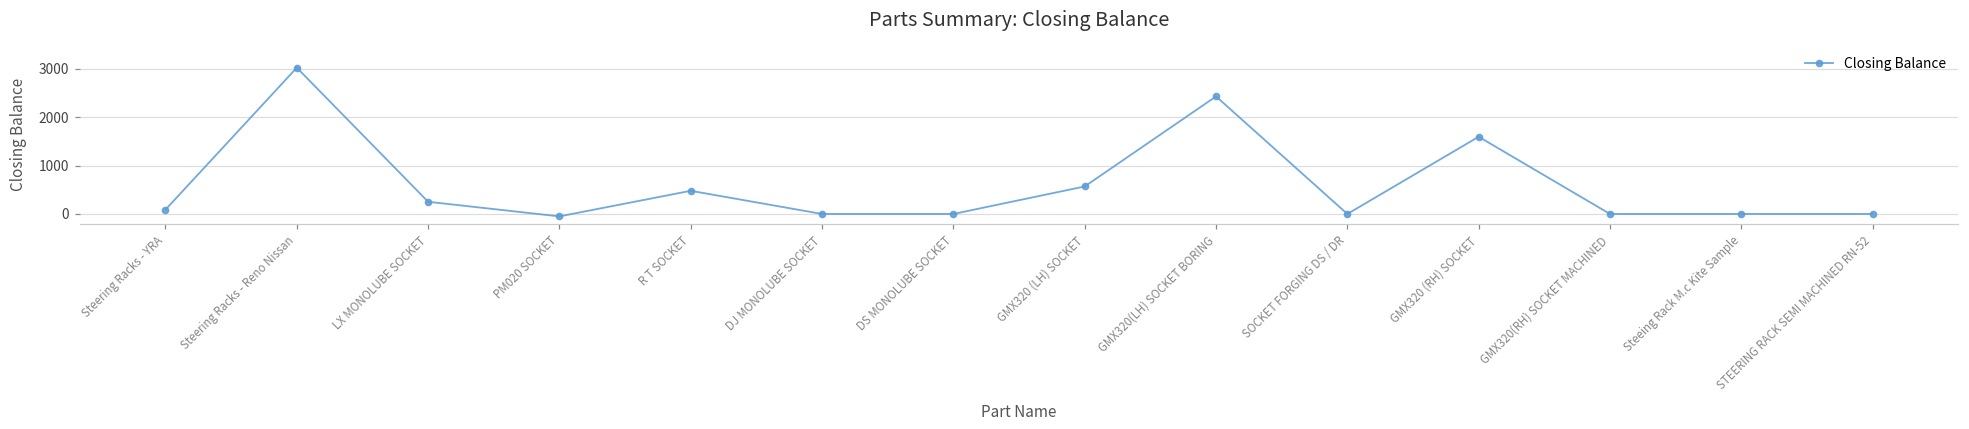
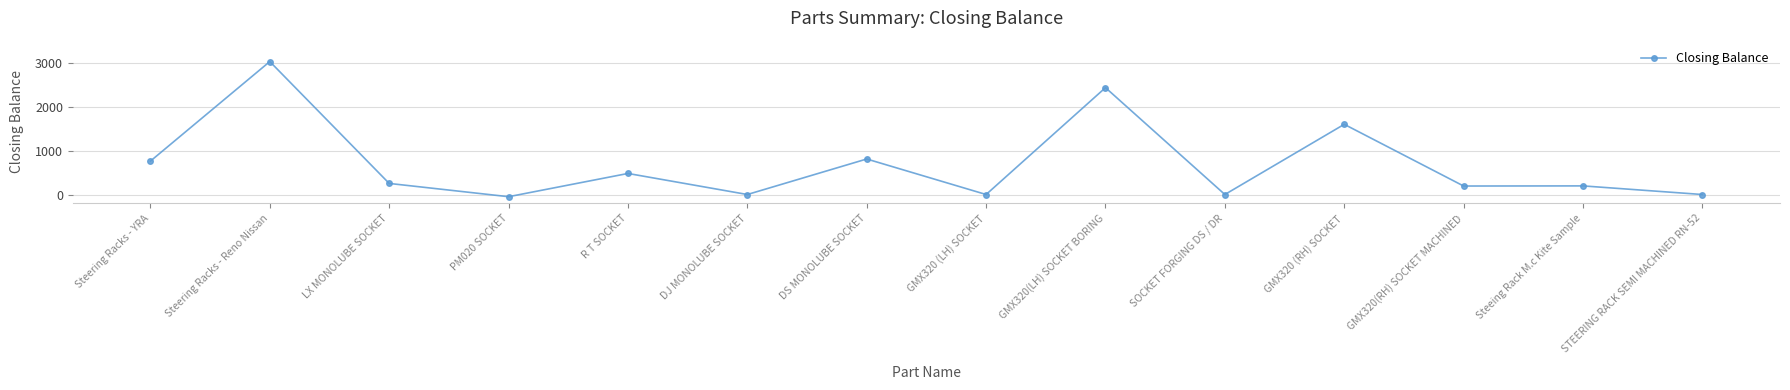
  {
-   "Steering Racks - YRA": 100,
+   "Steering Racks - YRA": 800,
    "Steering Racks - Reno Nissan": 3000,
    "LX MONOLUBE SOCKET": 300,
    "PM020 SOCKET": -100,
    "R T SOCKET": 500,
    "DJ MONOLUBE SOCKET": 0,
-   "DS MONOLUBE SOCKET": 0,
-   "GMX320 (LH) SOCKET": 600,
+   "DS MONOLUBE SOCKET": 800,
+   "GMX320 (LH) SOCKET": 0,
    "GMX320(LH) SOCKET BORING": 2400,
    "SOCKET FORGING DS / DR": 0,
    "GMX320 (RH) SOCKET": 1600,
-   "GMX320(RH) SOCKET MACHINED": 0,
-   "Steeing Rack M.c Kite Sample": 0,
+   "GMX320(RH) SOCKET MACHINED": 200,
+   "Steeing Rack M.c Kite Sample": 200,
    "STEERING RACK SEMI MACHINED RN-52": 0
  }
